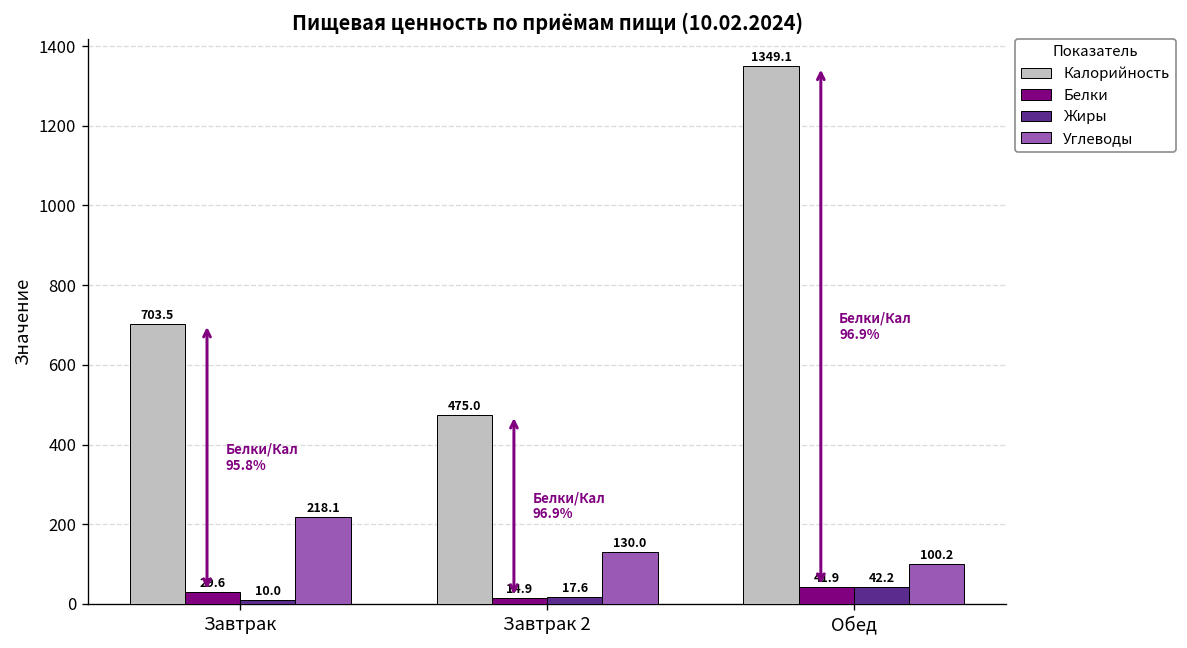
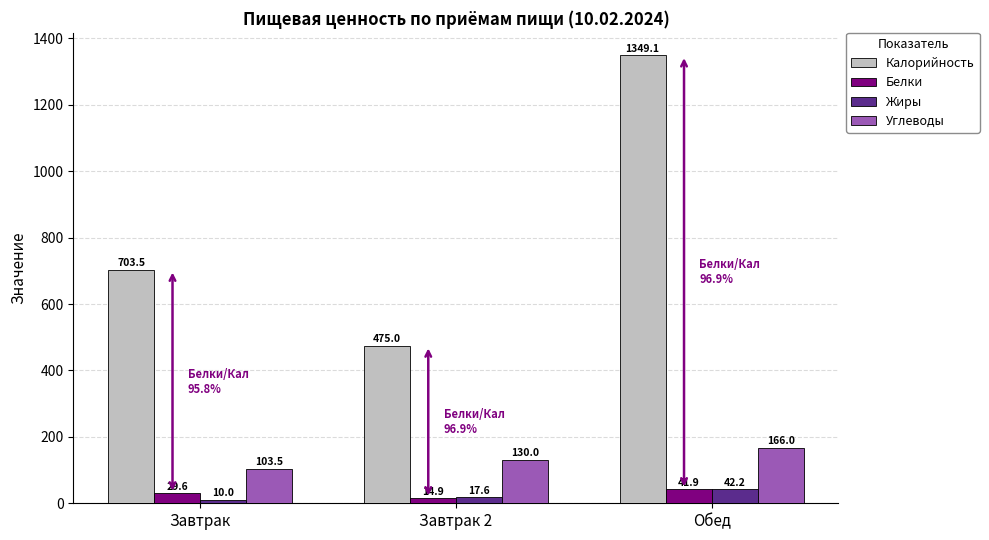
  {
    "Калорийность": {
      "Завтрак": 703.5,
      "Завтрак 2": 475.0,
      "Обед": 1349.1
    },
    "Углеводы": {
-     "Завтрак": 218.1,
+     "Завтрак": 103.5,
      "Завтрак 2": 130.0,
-     "Обед": 100.2
+     "Обед": 166.0
    }
  }
